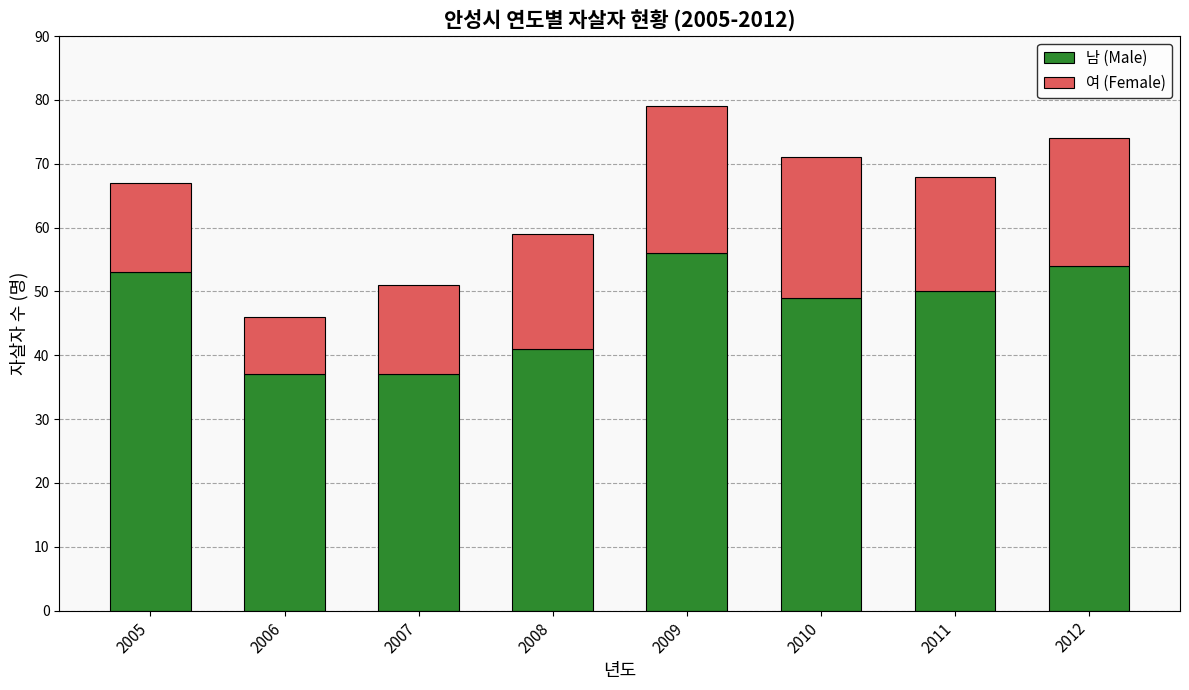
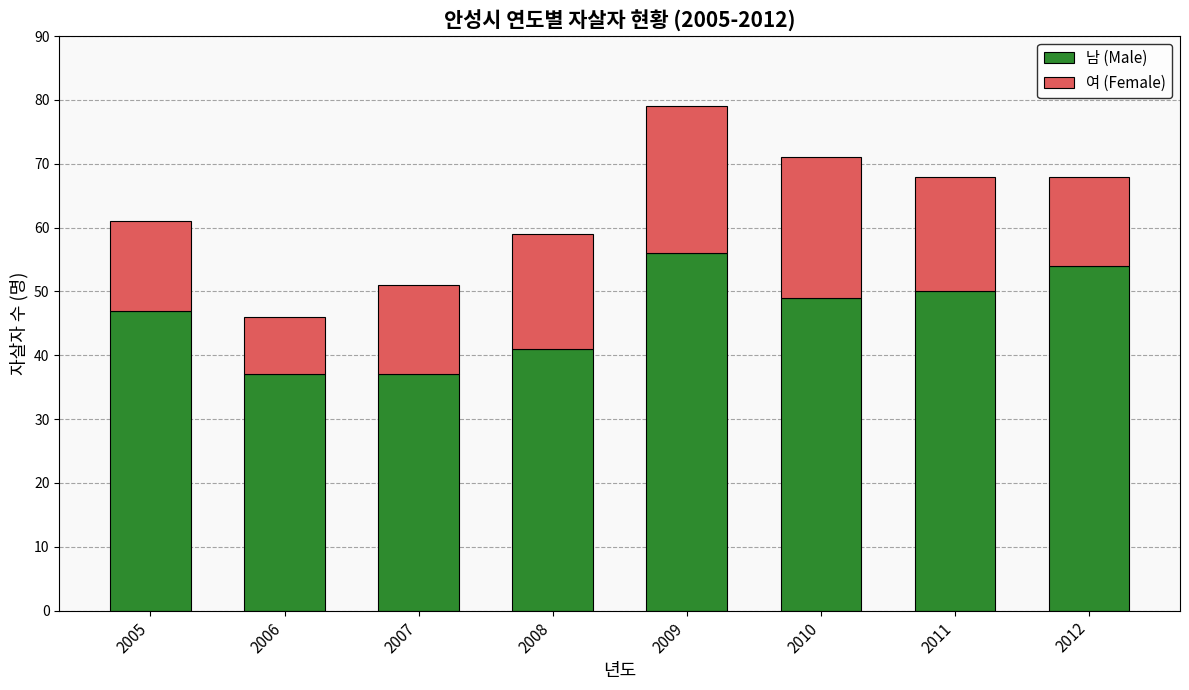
  {
    "남 (Male)": {
-     "2005": 53,
+     "2005": 47,
      "2006": 37,
      "2007": 37,
      "2008": 41,
      "2009": 56,
      "2010": 49,
      "2011": 50,
      "2012": 54
    },
    "여 (Female)": {
      "2005": 14,
      "2006": 9,
      "2007": 14,
      "2008": 18,
      "2009": 23,
      "2010": 22,
      "2011": 18,
-     "2012": 20
+     "2012": 14
    }
  }
